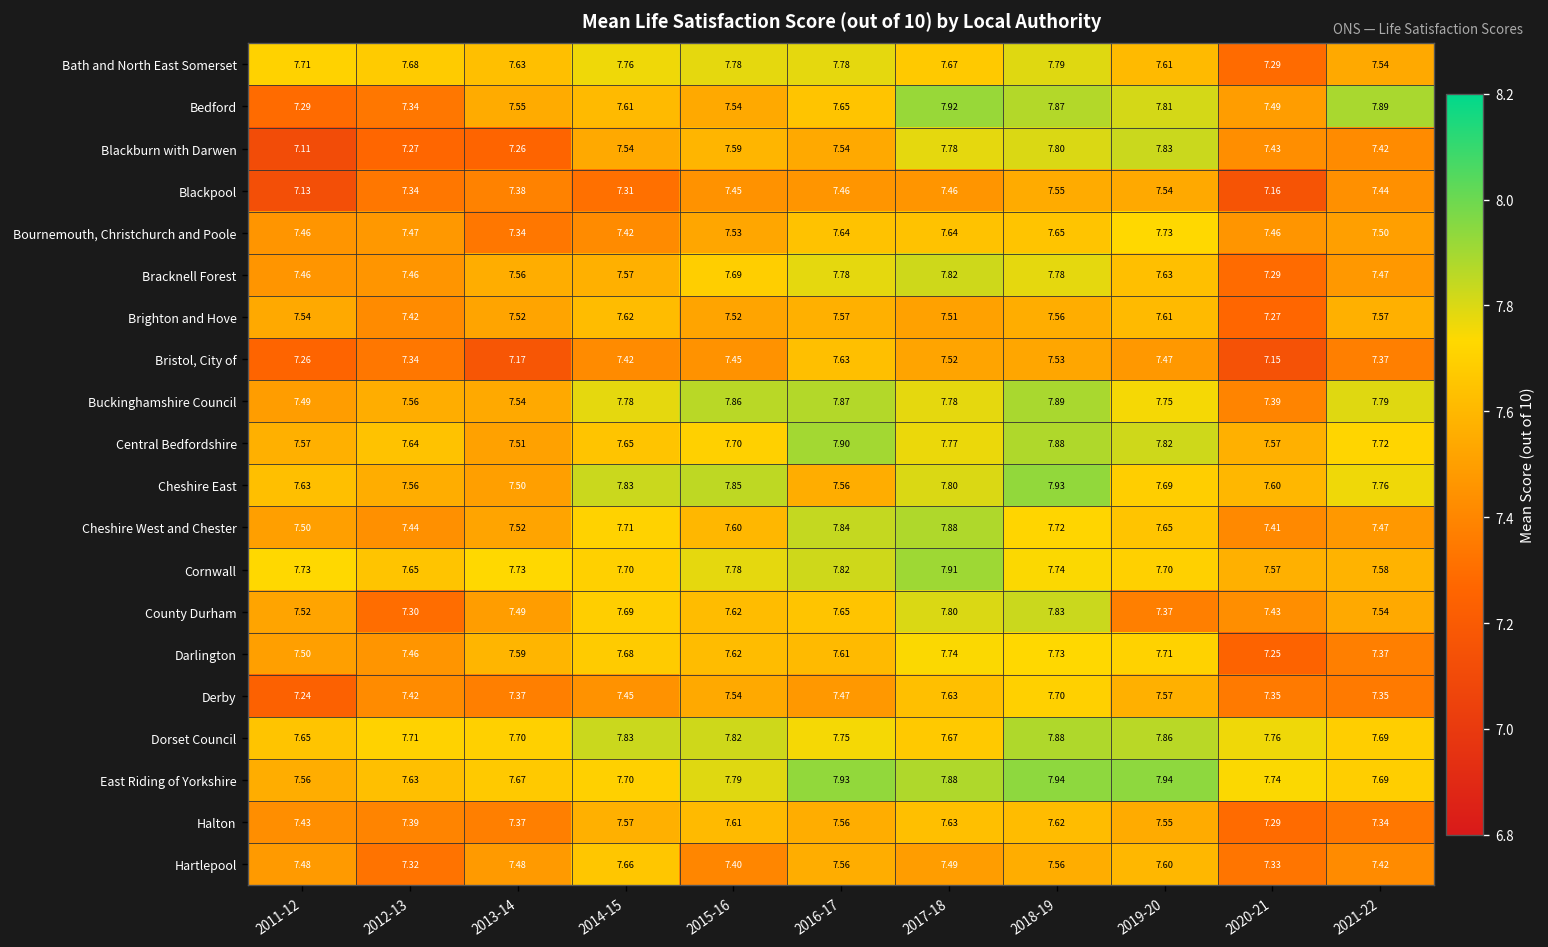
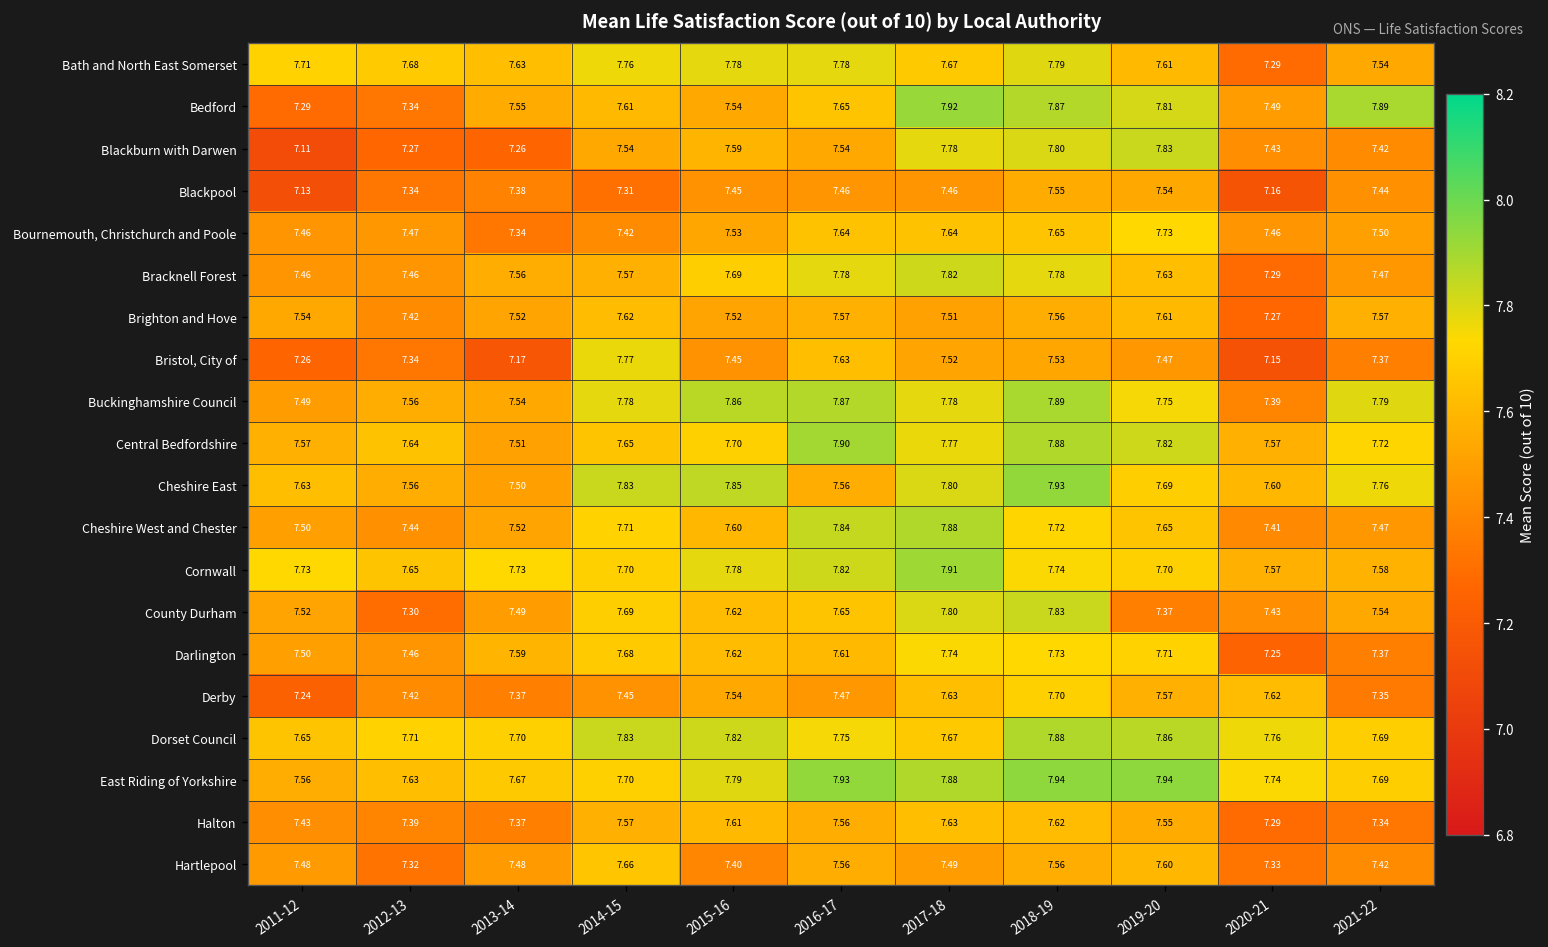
  {
    "Bristol, City of": {
      "2011-12": 7.26,
      "2012-13": 7.34,
      "2013-14": 7.17,
-     "2014-15": 7.42,
+     "2014-15": 7.77,
      "2015-16": 7.45,
      "2016-17": 7.63,
      "2017-18": 7.52,
      "2018-19": 7.53,
      "2019-20": 7.47,
      "2020-21": 7.15,
      "2021-22": 7.37
    },
    "Derby": {
      "2011-12": 7.24,
      "2012-13": 7.42,
      "2013-14": 7.37,
      "2014-15": 7.45,
      "2015-16": 7.54,
      "2016-17": 7.47,
      "2017-18": 7.63,
      "2018-19": 7.70,
      "2019-20": 7.57,
-     "2020-21": 7.35,
+     "2020-21": 7.62,
      "2021-22": 7.35
    }
  }
